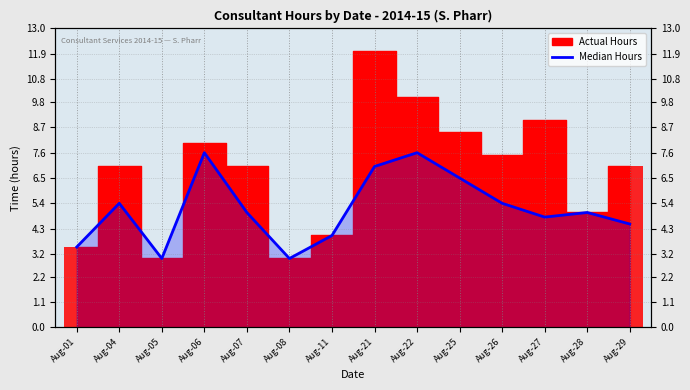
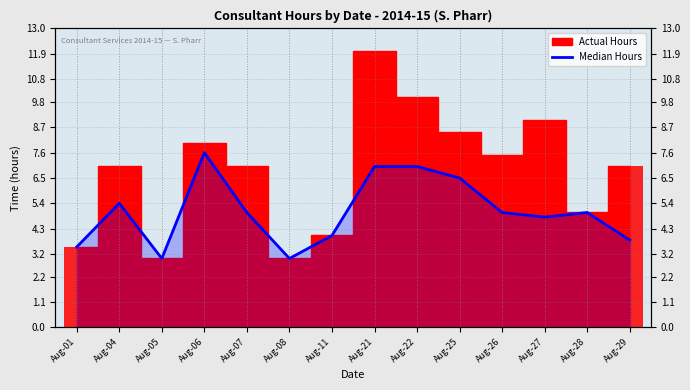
  {
    "Median Hours": {
      "Aug-04": 5.4,
      "Aug-05": 3.0,
      "Aug-06": 7.6,
      "Aug-07": 5.0,
      "Aug-08": 3.0,
      "Aug-11": 4.0,
      "Aug-21": 7.0,
-     "Aug-22": 7.6,
+     "Aug-22": 7.0,
      "Aug-25": 6.5,
-     "Aug-26": 5.4,
+     "Aug-26": 5.0,
      "Aug-27": 4.8,
      "Aug-28": 5.0,
-     "Aug-29": 4.5
+     "Aug-29": 3.8
    }
  }
